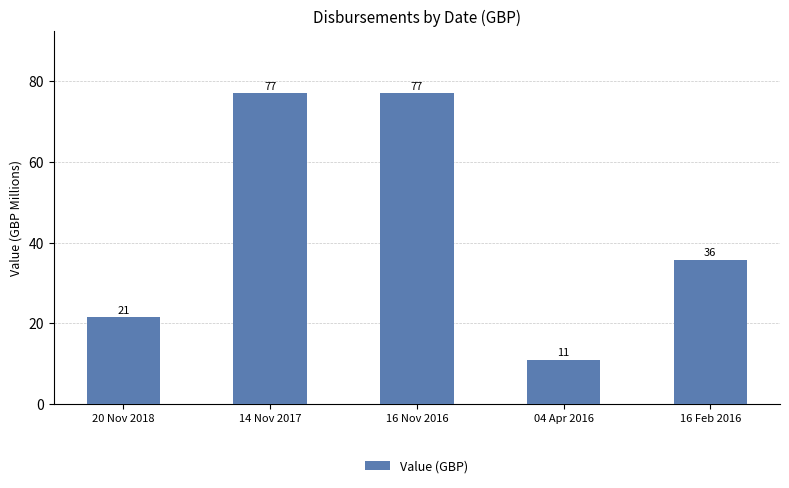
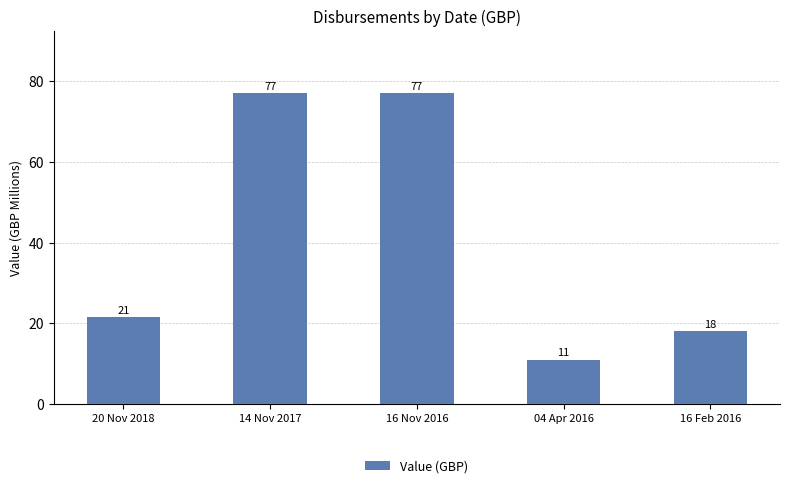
  {
    "20 Nov 2018": 21,
    "14 Nov 2017": 77,
    "16 Nov 2016": 77,
    "04 Apr 2016": 11,
-   "16 Feb 2016": 36
+   "16 Feb 2016": 18
  }
